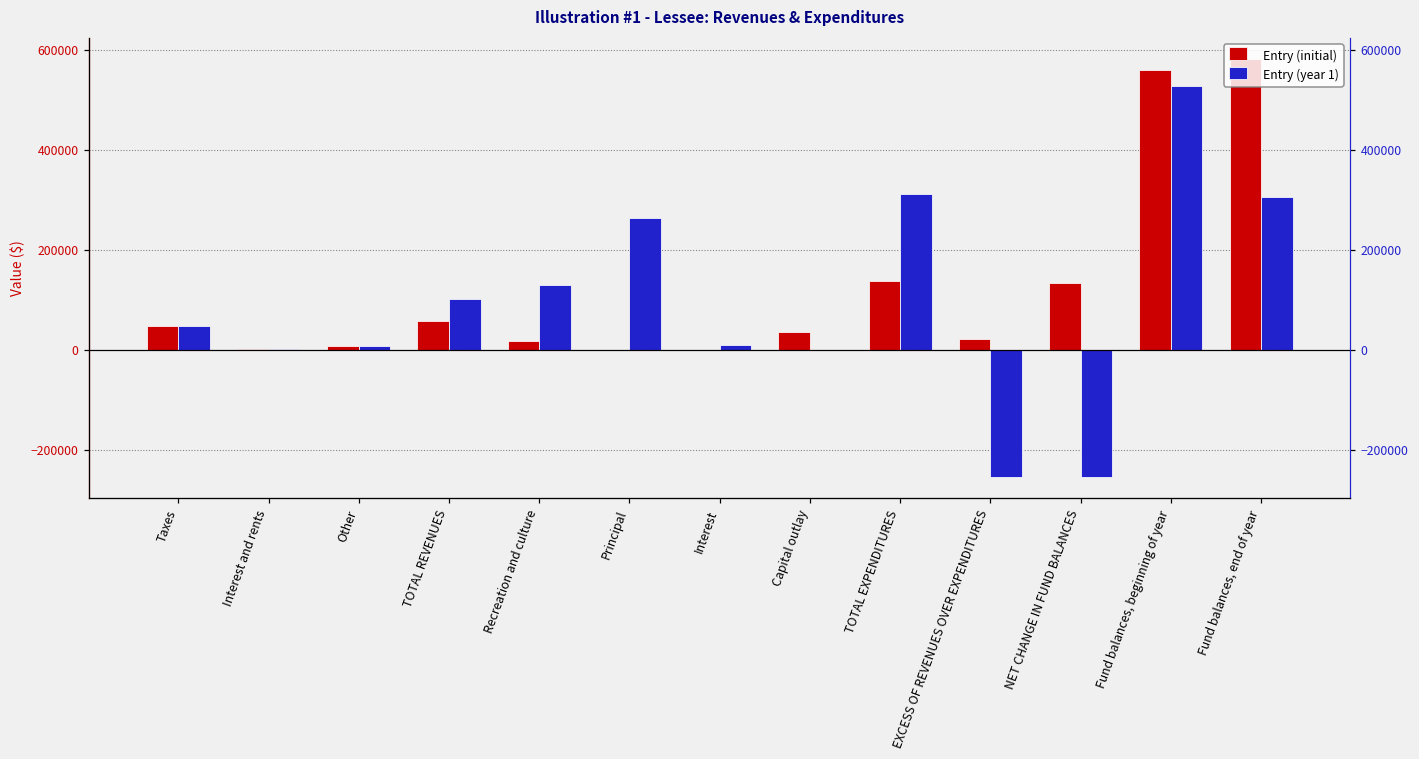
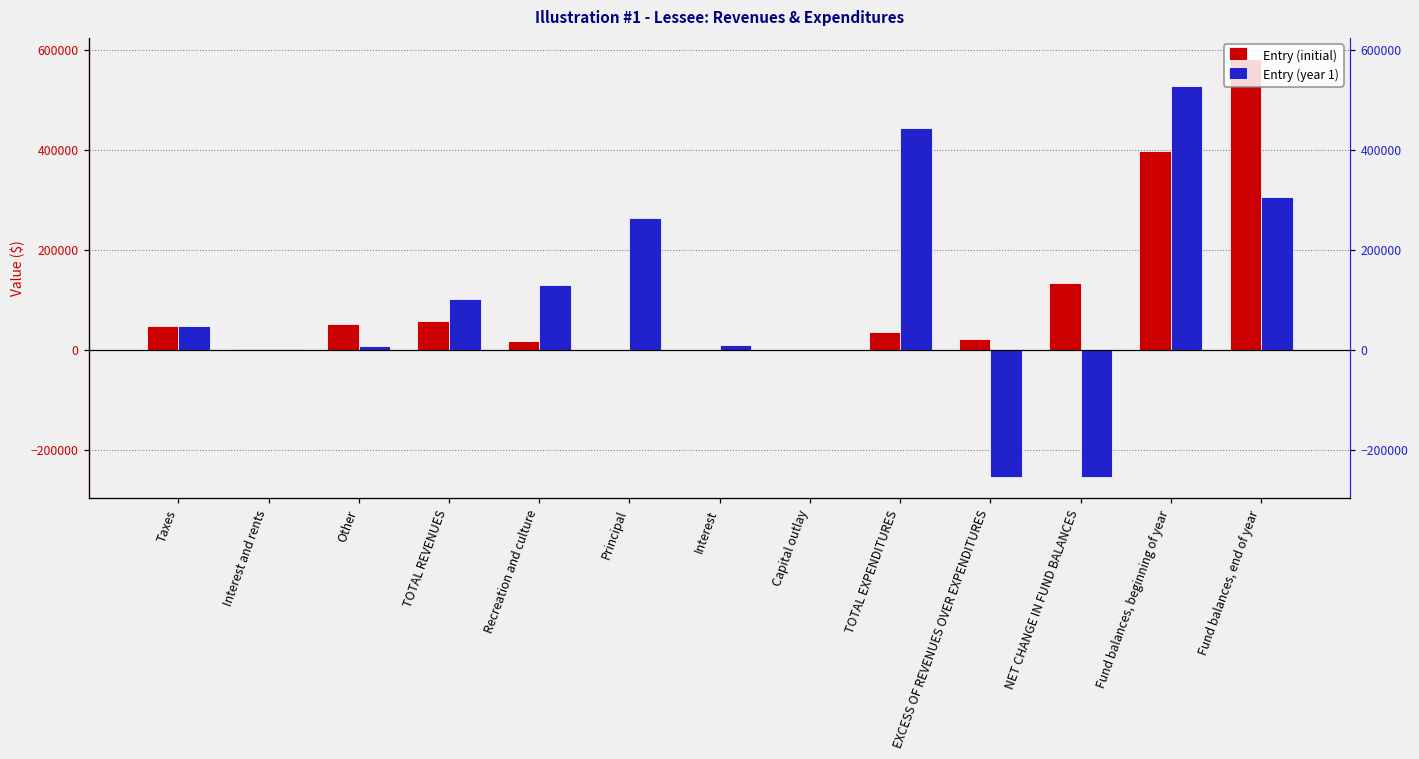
  {
    "Entry (initial)": {
      "Taxes": 50000,
-     "Other": 10000,
+     "Other": 50000,
      "TOTAL REVENUES": 60000,
      "Recreation and culture": 20000,
      "Principal": 0,
      "Interest": 0,
-     "Capital outlay": 40000,
-     "TOTAL EXPENDITURES": 140000,
+     "Capital outlay": 0,
+     "TOTAL EXPENDITURES": 40000,
      "EXCESS OF REVENUES OVER EXPENDITURES": 20000,
      "NET CHANGE IN FUND BALANCES": 130000,
-     "Fund balances, beginning of year": 560000
+     "Fund balances, beginning of year": 400000
    },
    "Entry (year 1)": {
      "Taxes": 50000,
      "Other": 10000,
      "TOTAL REVENUES": 100000,
      "Recreation and culture": 130000,
      "Principal": 260000,
      "Interest": 10000,
      "Capital outlay": 0,
-     "TOTAL EXPENDITURES": 310000,
+     "TOTAL EXPENDITURES": 440000,
      "EXCESS OF REVENUES OVER EXPENDITURES": -250000,
      "NET CHANGE IN FUND BALANCES": -250000,
      "Fund balances, beginning of year": 530000,
      "Fund balances, end of year": 310000
    }
  }
